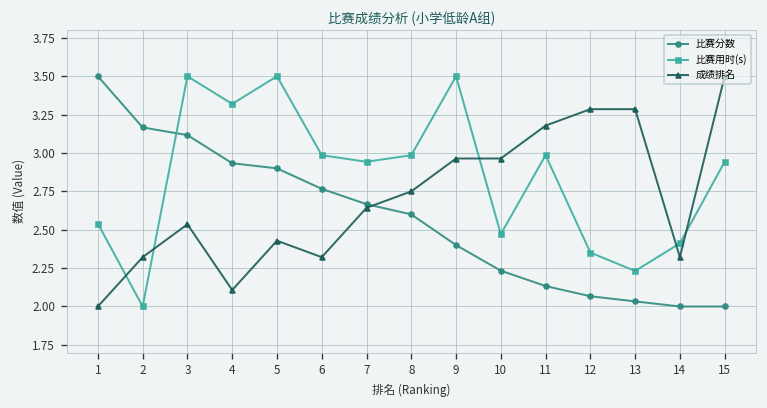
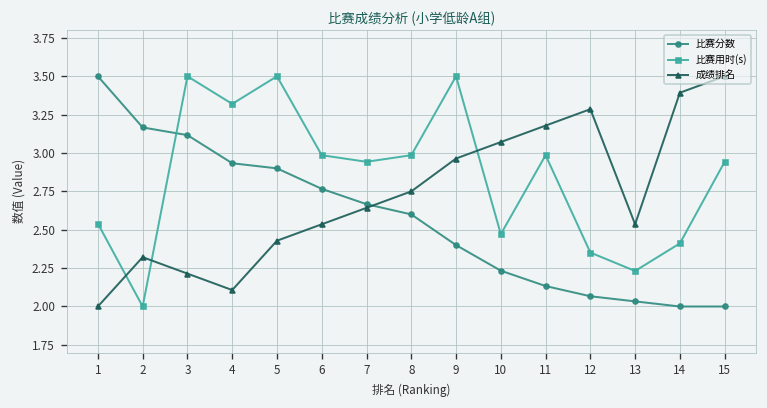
  {
    "成绩排名": {
      "1": 2.00,
      "2": 2.32,
-     "3": 2.54,
+     "3": 2.21,
      "4": 2.11,
      "5": 2.43,
-     "6": 2.32,
+     "6": 2.54,
      "7": 2.64,
      "8": 2.75,
      "9": 2.96,
-     "10": 2.96,
+     "10": 3.07,
      "11": 3.18,
      "12": 3.29,
-     "13": 3.29,
-     "14": 2.32
+     "13": 2.54,
+     "14": 3.39
    }
  }
